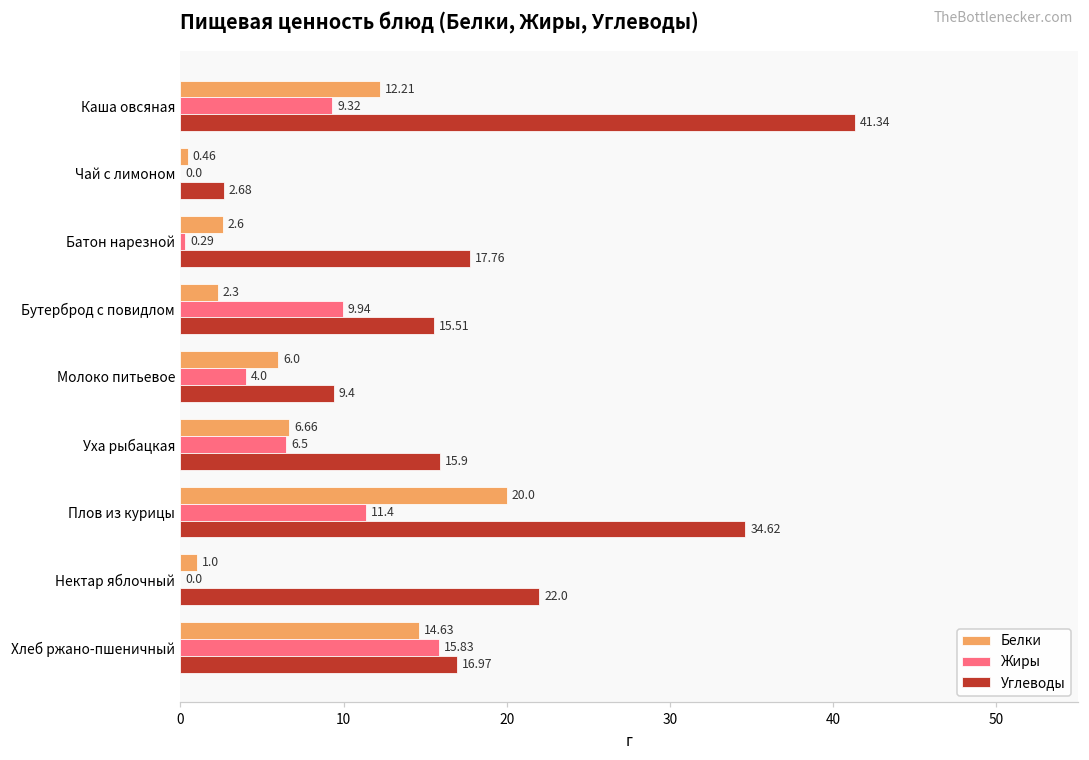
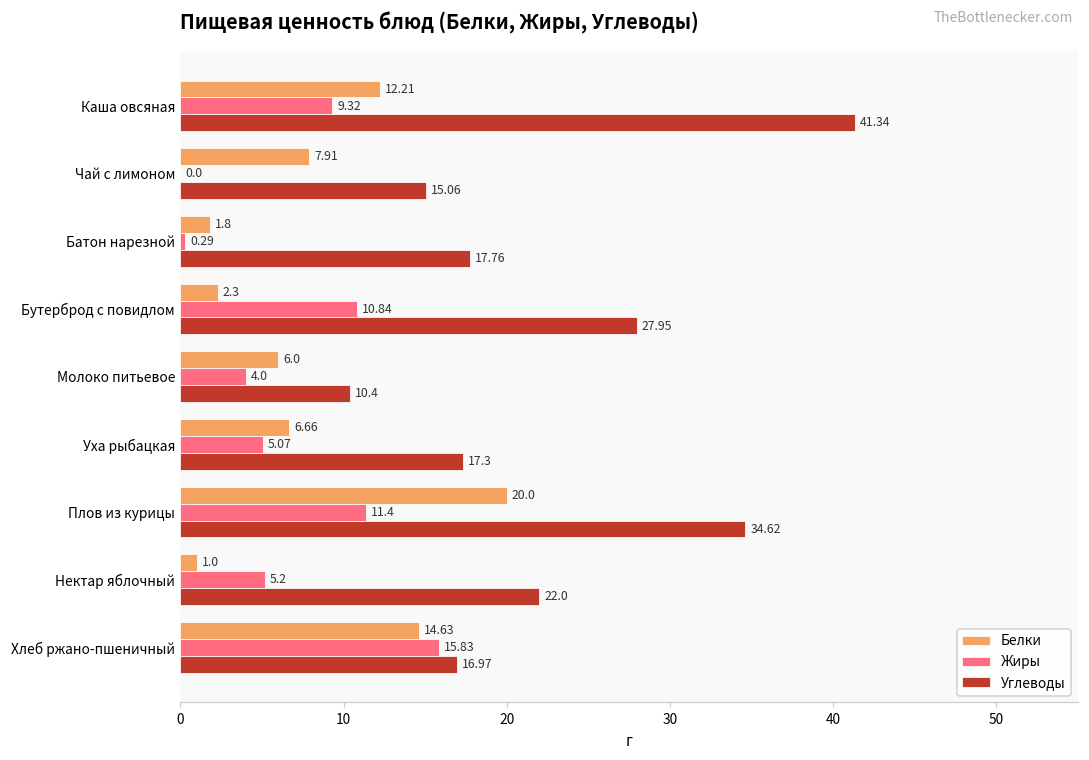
  {
    "Белки": {
      "Каша овсяная": 12.21,
-     "Чай с лимоном": 0.46,
-     "Батон нарезной": 2.6,
+     "Чай с лимоном": 7.91,
+     "Батон нарезной": 1.8,
      "Бутерброд с повидлом": 2.3,
      "Молоко питьевое": 6.0,
      "Уха рыбацкая": 6.66,
      "Плов из курицы": 20.0,
      "Нектар яблочный": 1.0,
      "Хлеб ржано-пшеничный": 14.63
    },
    "Жиры": {
      "Каша овсяная": 9.32,
      "Чай с лимоном": 0.0,
      "Батон нарезной": 0.29,
-     "Бутерброд с повидлом": 9.94,
+     "Бутерброд с повидлом": 10.84,
      "Молоко питьевое": 4.0,
-     "Уха рыбацкая": 6.5,
+     "Уха рыбацкая": 5.07,
      "Плов из курицы": 11.4,
-     "Нектар яблочный": 0.0,
+     "Нектар яблочный": 5.2,
      "Хлеб ржано-пшеничный": 15.83
    },
    "Углеводы": {
      "Каша овсяная": 41.34,
-     "Чай с лимоном": 2.68,
+     "Чай с лимоном": 15.06,
      "Батон нарезной": 17.76,
-     "Бутерброд с повидлом": 15.51,
-     "Молоко питьевое": 9.4,
-     "Уха рыбацкая": 15.9,
+     "Бутерброд с повидлом": 27.95,
+     "Молоко питьевое": 10.4,
+     "Уха рыбацкая": 17.3,
      "Плов из курицы": 34.62,
      "Нектар яблочный": 22.0,
      "Хлеб ржано-пшеничный": 16.97
    }
  }
